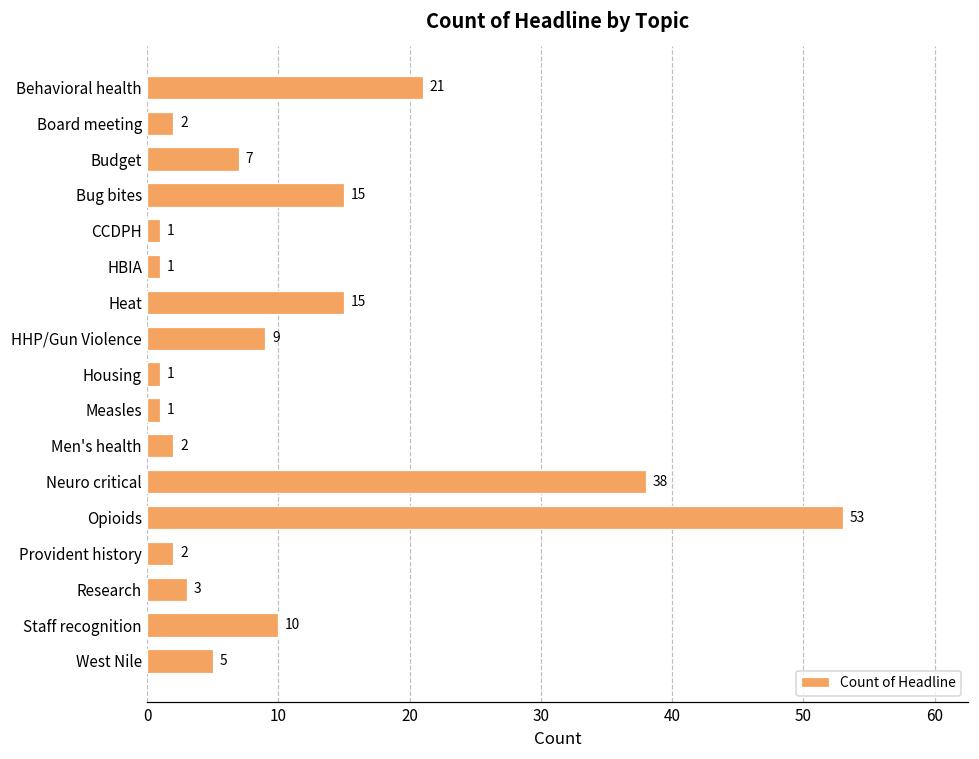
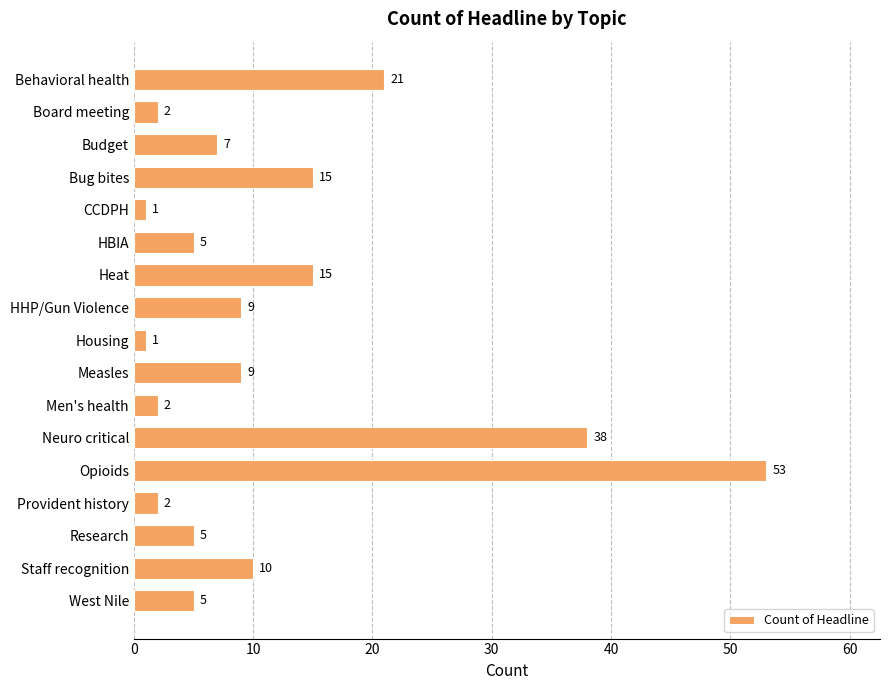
  {
    "Behavioral health": 21,
    "Board meeting": 2,
    "Budget": 7,
    "Bug bites": 15,
    "CCDPH": 1,
-   "HBIA": 1,
+   "HBIA": 5,
    "Heat": 15,
    "HHP/Gun Violence": 9,
    "Housing": 1,
-   "Measles": 1,
+   "Measles": 9,
    "Men's health": 2,
    "Neuro critical": 38,
    "Opioids": 53,
    "Provident history": 2,
-   "Research": 3,
+   "Research": 5,
    "Staff recognition": 10,
    "West Nile": 5
  }
